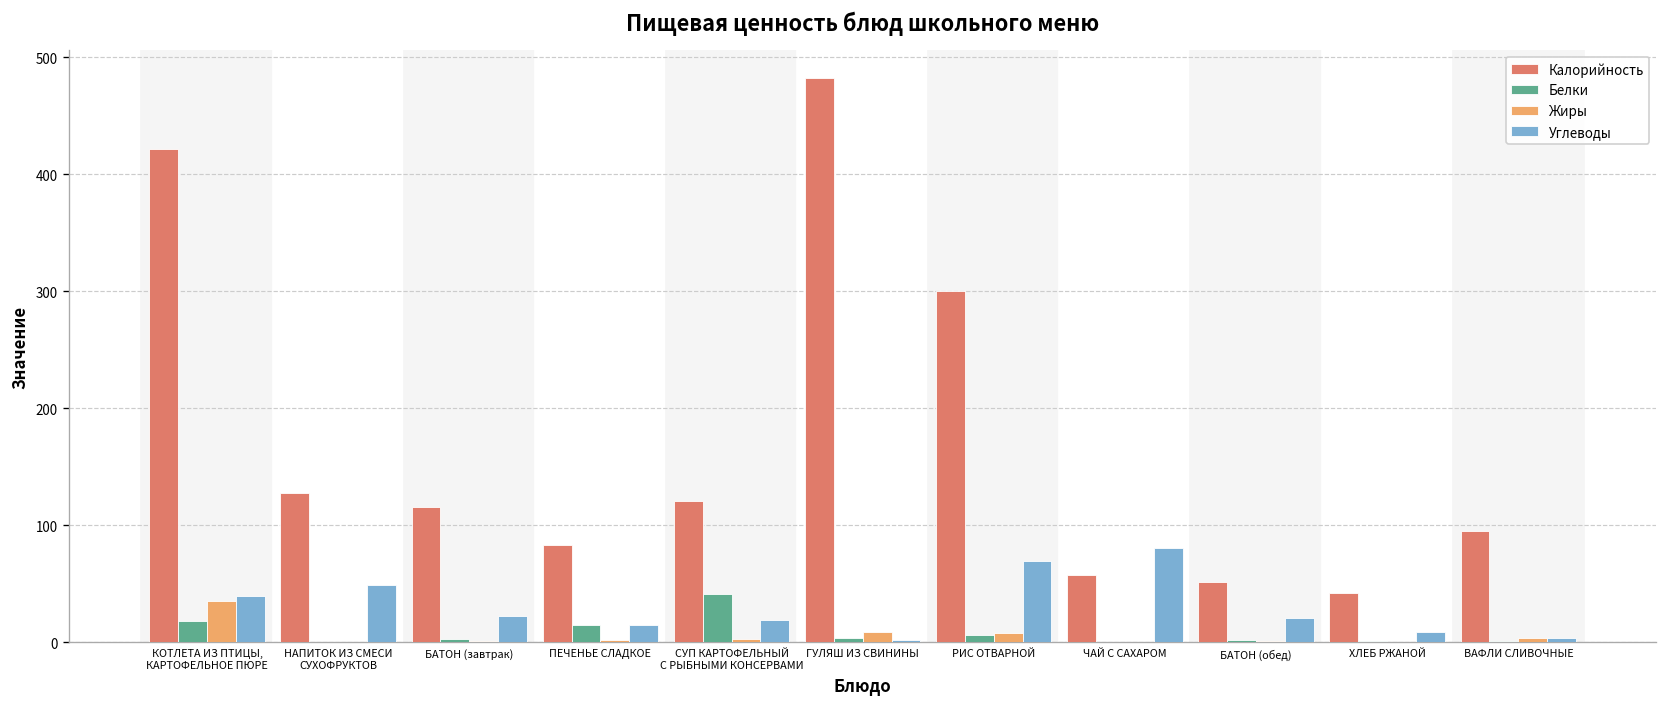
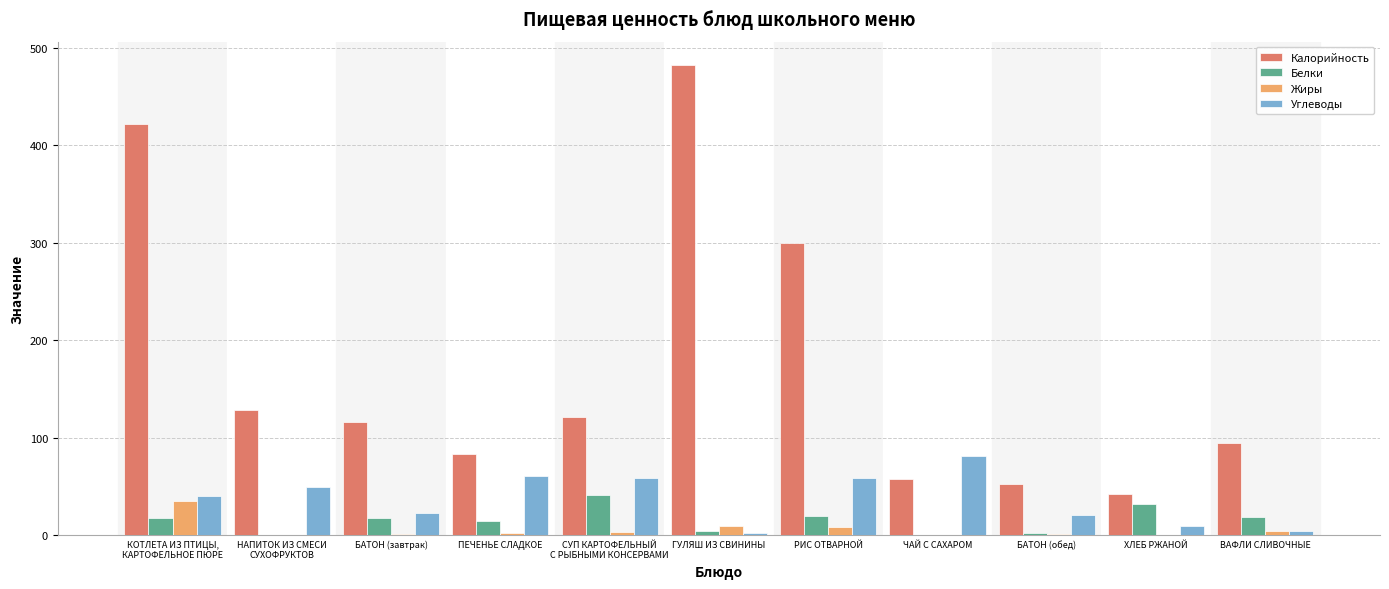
  {
    "Белки": {
      "КОТЛЕТА ИЗ ПТИЦЫ, КАРТОФЕЛЬНОЕ ПЮРЕ": 20,
      "НАПИТОК ИЗ СМЕСИ СУХОФРУКТОВ": 0,
-     "БАТОН (завтрак)": 0,
+     "БАТОН (завтрак)": 20,
      "ПЕЧЕНЬЕ СЛАДКОЕ": 20,
      "СУП КАРТОФЕЛЬНЫЙ С РЫБНЫМИ КОНСЕРВАМИ": 40,
      "ГУЛЯШ ИЗ СВИНИНЫ": 0,
-     "РИС ОТВАРНОЙ": 10,
+     "РИС ОТВАРНОЙ": 20,
      "ЧАЙ С САХАРОМ": 0,
-     "ХЛЕБ РЖАНОЙ": 0,
-     "ВАФЛИ СЛИВОЧНЫЕ": 0
+     "ХЛЕБ РЖАНОЙ": 30,
+     "ВАФЛИ СЛИВОЧНЫЕ": 20
    },
    "Углеводы": {
      "КОТЛЕТА ИЗ ПТИЦЫ, КАРТОФЕЛЬНОЕ ПЮРЕ": 40,
      "НАПИТОК ИЗ СМЕСИ СУХОФРУКТОВ": 50,
      "БАТОН (завтрак)": 20,
-     "ПЕЧЕНЬЕ СЛАДКОЕ": 20,
-     "СУП КАРТОФЕЛЬНЫЙ С РЫБНЫМИ КОНСЕРВАМИ": 20,
-     "РИС ОТВАРНОЙ": 70,
+     "ПЕЧЕНЬЕ СЛАДКОЕ": 60,
+     "СУП КАРТОФЕЛЬНЫЙ С РЫБНЫМИ КОНСЕРВАМИ": 60,
+     "РИС ОТВАРНОЙ": 60,
      "ЧАЙ С САХАРОМ": 80,
      "БАТОН (обед)": 20,
      "ХЛЕБ РЖАНОЙ": 10,
      "ВАФЛИ СЛИВОЧНЫЕ": 0
    }
  }
